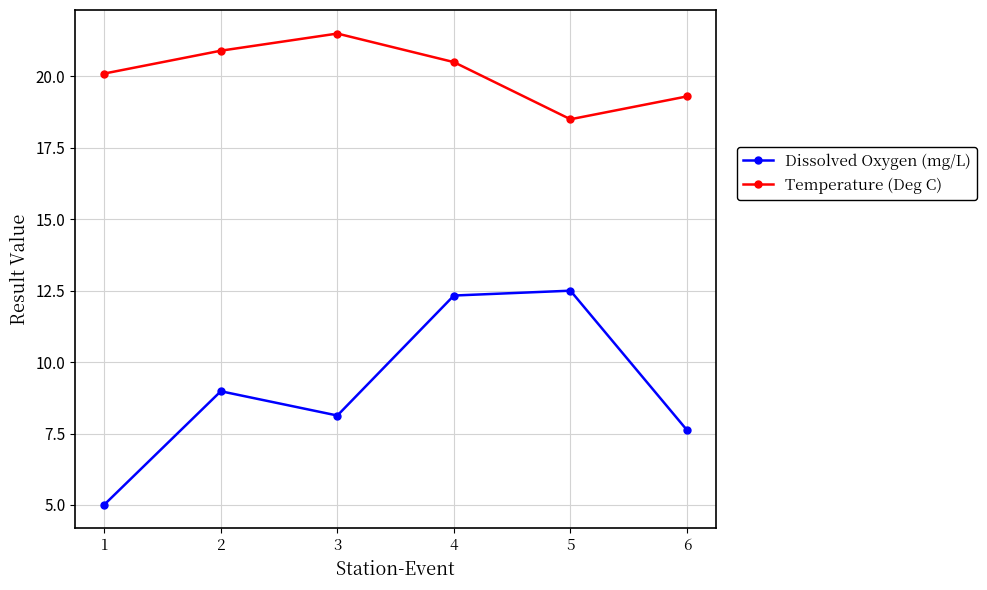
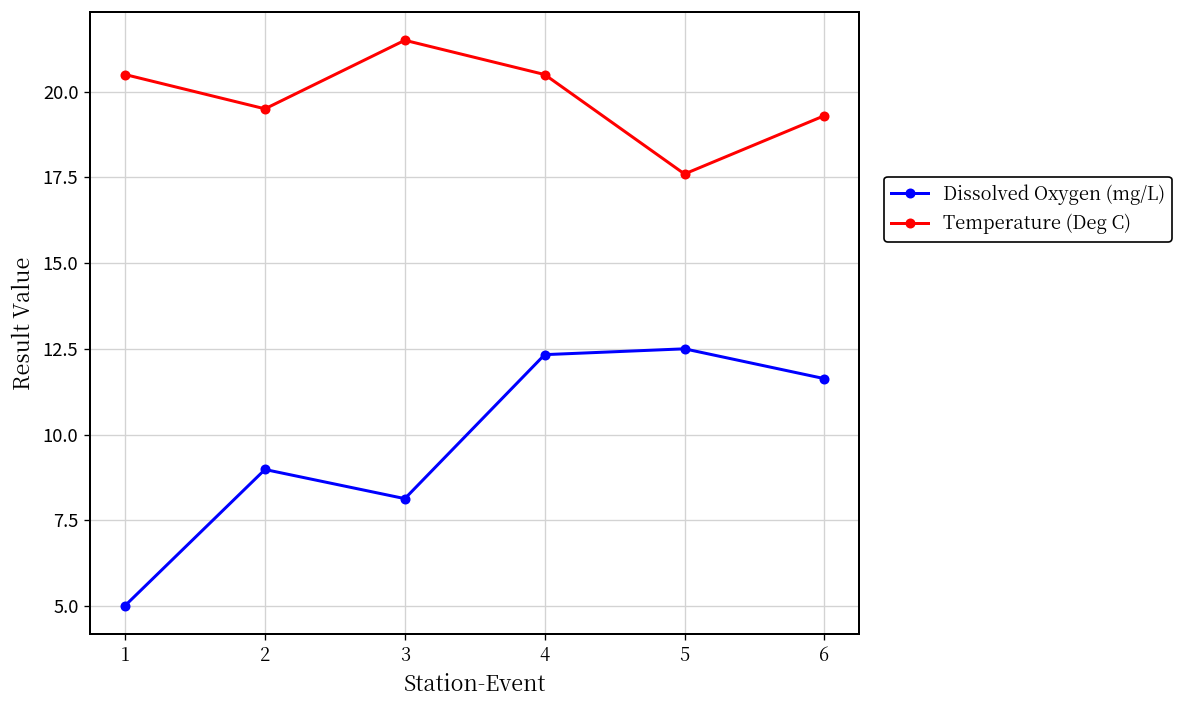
  {
    "Dissolved Oxygen (mg/L)": {
      "1": 5.0,
      "2": 9.0,
      "3": 8.1,
      "4": 12.3,
      "5": 12.5,
-     "6": 7.6
+     "6": 11.6
    },
    "Temperature (Deg C)": {
-     "1": 20.1,
-     "2": 20.9,
+     "1": 20.5,
+     "2": 19.5,
      "3": 21.5,
      "4": 20.5,
-     "5": 18.5,
+     "5": 17.6,
      "6": 19.3
    }
  }
